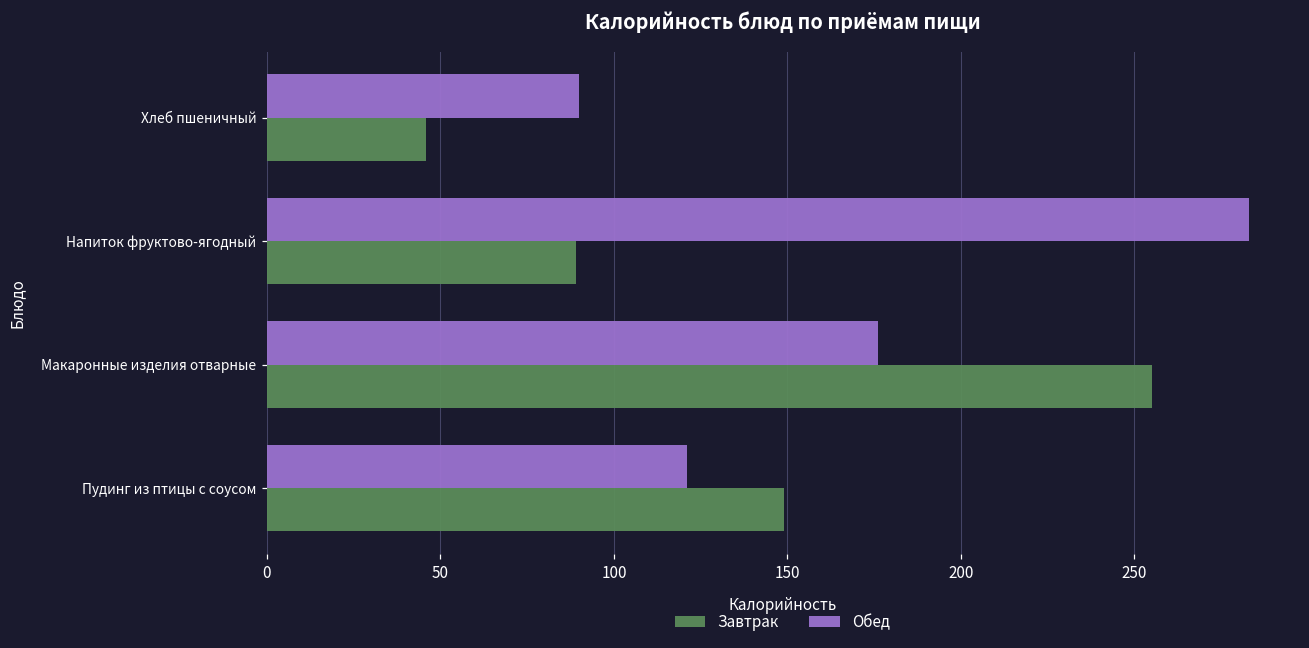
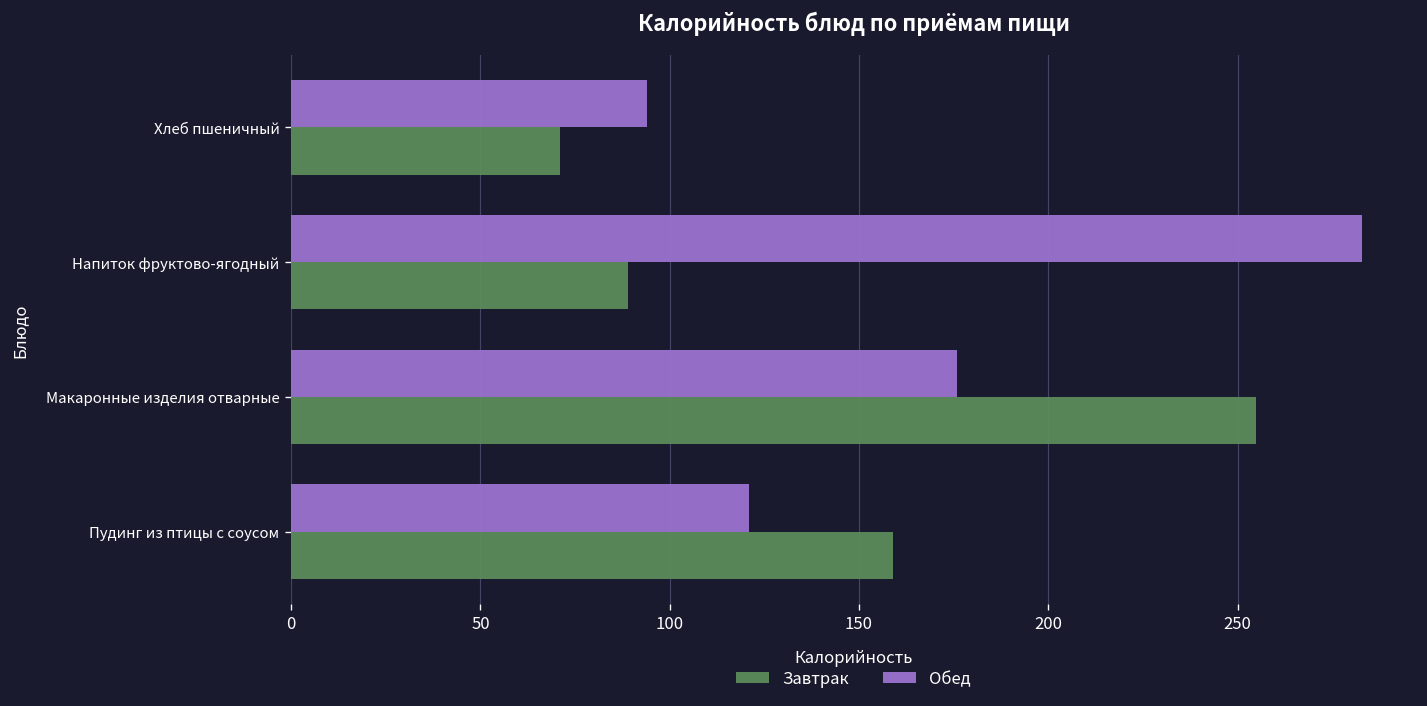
  {
    "Завтрак": {
-     "Хлеб пшеничный": 46,
+     "Хлеб пшеничный": 71,
      "Напиток фруктово-ягодный": 89,
      "Макаронные изделия отварные": 255,
-     "Пудинг из птицы с соусом": 149
+     "Пудинг из птицы с соусом": 159
    },
    "Обед": {
-     "Хлеб пшеничный": 90,
+     "Хлеб пшеничный": 94,
      "Напиток фруктово-ягодный": 283,
      "Макаронные изделия отварные": 176,
      "Пудинг из птицы с соусом": 121
    }
  }
